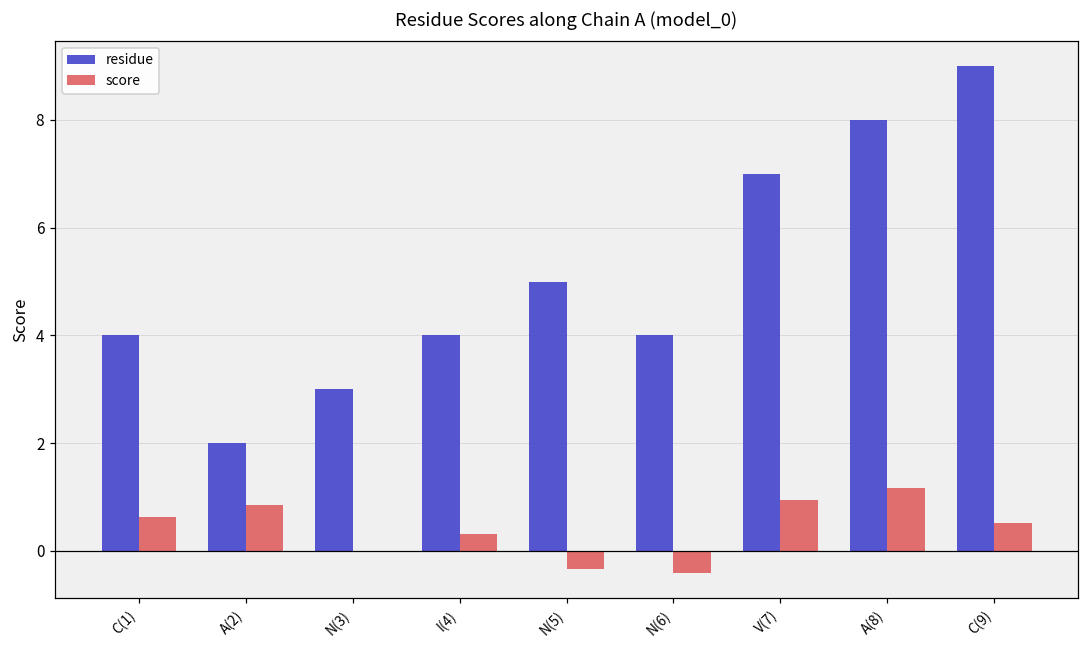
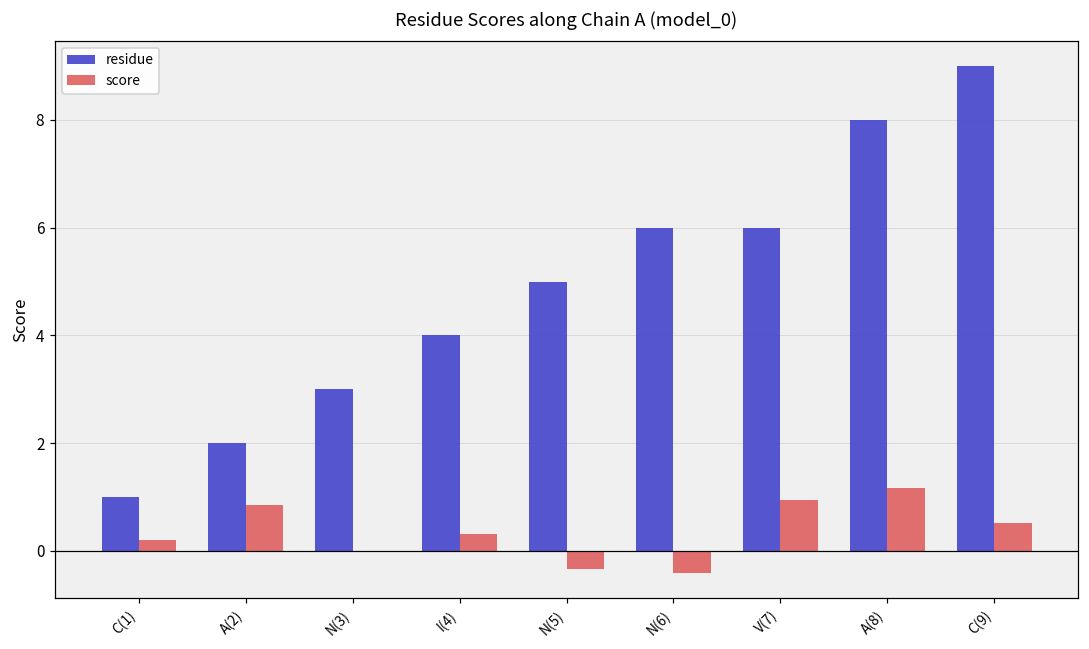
  {
    "residue": {
-     "C(1)": 4,
+     "C(1)": 1,
      "A(2)": 2,
      "N(3)": 3,
      "I(4)": 4,
      "N(5)": 5,
-     "N(6)": 4,
-     "V(7)": 7,
+     "N(6)": 6,
+     "V(7)": 6,
      "A(8)": 8,
      "C(9)": 9
    },
    "score": {
-     "C(1)": 0.6,
+     "C(1)": 0.2,
      "A(2)": 0.8,
      "I(4)": 0.3,
      "N(5)": -0.3,
      "N(6)": -0.4,
      "V(7)": 0.9,
      "A(8)": 1.2,
      "C(9)": 0.5
    }
  }
